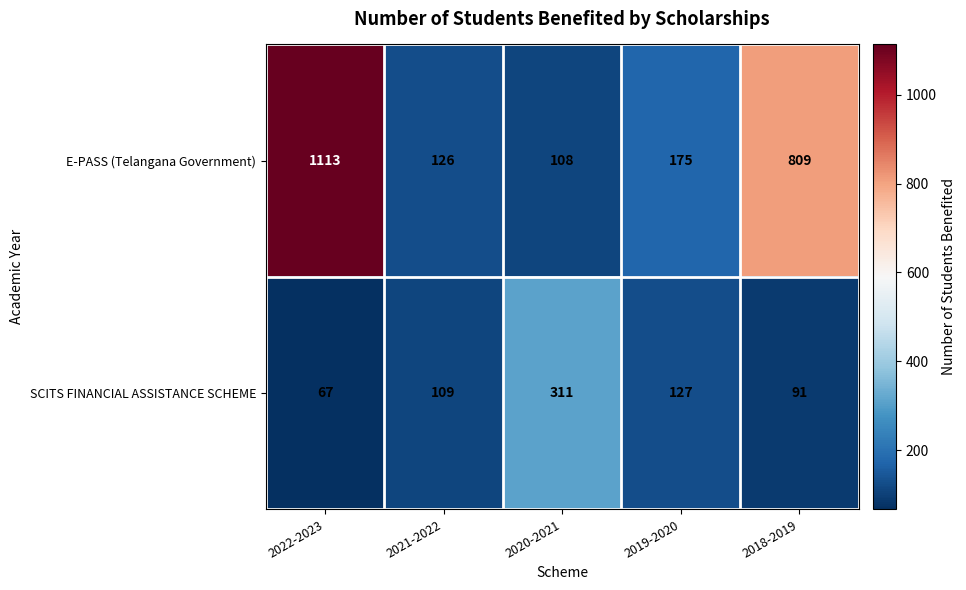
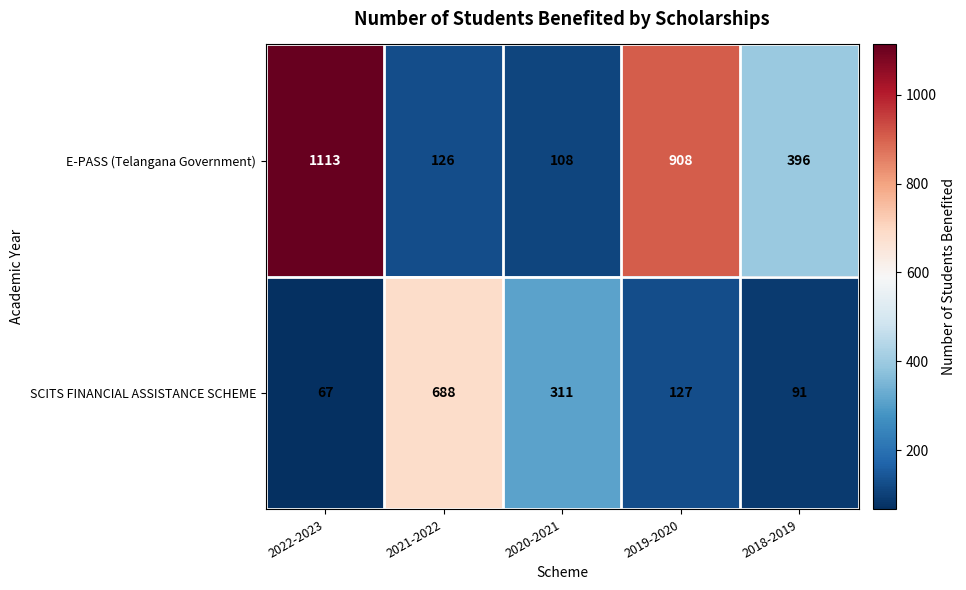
  {
    "E-PASS (Telangana Government)": {
      "2022-2023": 1113,
      "2021-2022": 126,
      "2020-2021": 108,
-     "2019-2020": 175,
-     "2018-2019": 809
+     "2019-2020": 908,
+     "2018-2019": 396
    },
    "SCITS FINANCIAL ASSISTANCE SCHEME": {
      "2022-2023": 67,
-     "2021-2022": 109,
+     "2021-2022": 688,
      "2020-2021": 311,
      "2019-2020": 127,
      "2018-2019": 91
    }
  }
